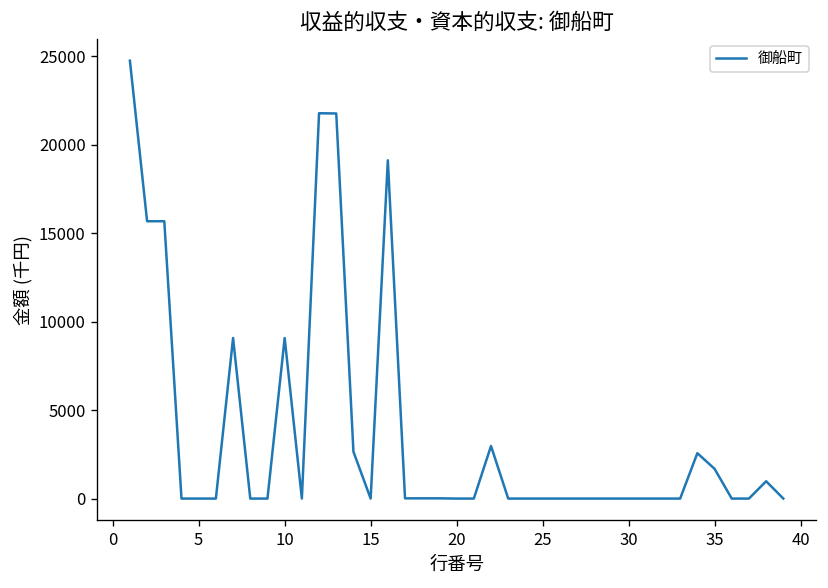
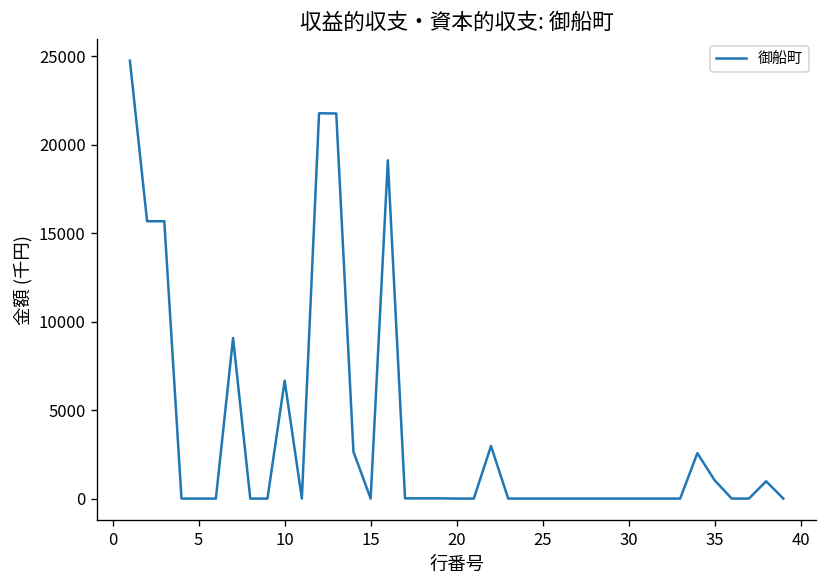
  {
    "5": 0,
-   "10": 9100,
+   "10": 6700,
    "15": 0,
    "20": 0,
    "25": 0,
    "30": 0,
-   "35": 1700
+   "35": 1000
  }
